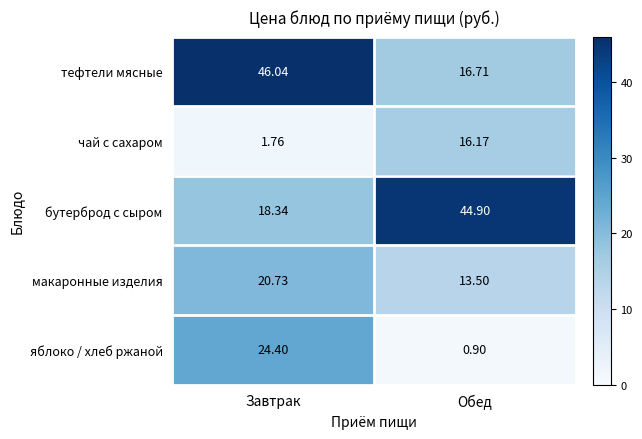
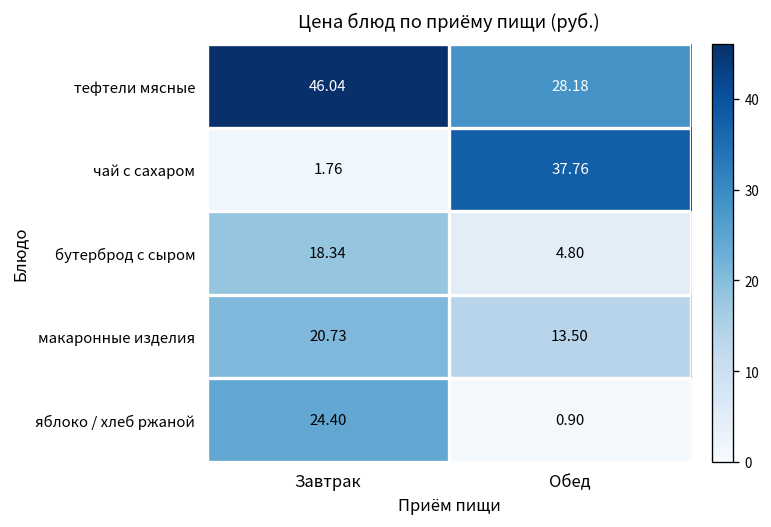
  {
    "тефтели мясные": {
      "Завтрак": 46.04,
-     "Обед": 16.71
+     "Обед": 28.18
    },
    "чай с сахаром": {
      "Завтрак": 1.76,
-     "Обед": 16.17
+     "Обед": 37.76
    },
    "бутерброд с сыром": {
      "Завтрак": 18.34,
-     "Обед": 44.90
+     "Обед": 4.80
    },
    "макаронные изделия": {
      "Завтрак": 20.73,
      "Обед": 13.50
    },
    "яблоко / хлеб ржаной": {
      "Завтрак": 24.40,
      "Обед": 0.90
    }
  }
